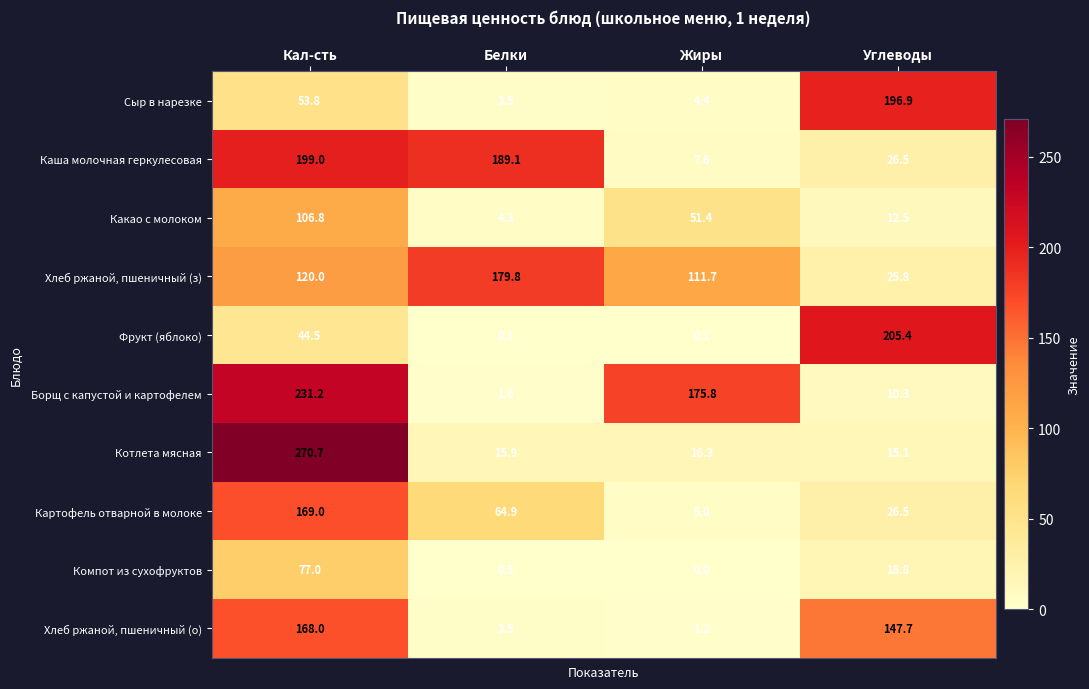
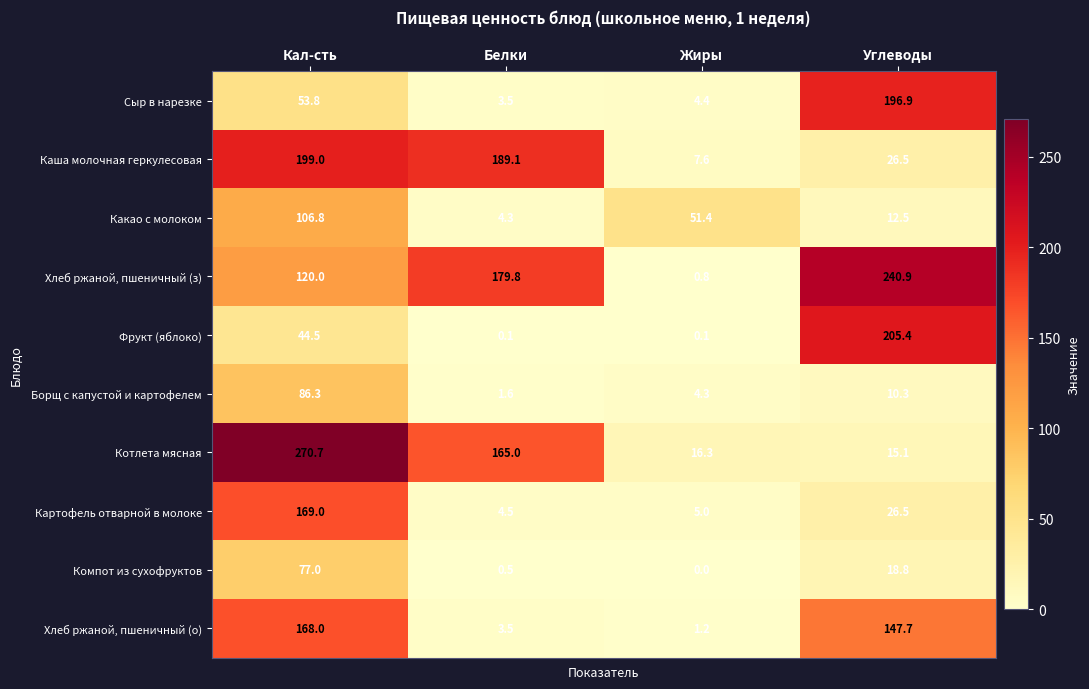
  {
    "Сыр в нарезке": {
      "Кал-сть": 53.8,
      "Белки": 3.5,
      "Жиры": 4.4,
      "Углеводы": 196.9
    },
    "Каша молочная геркулесовая": {
      "Кал-сть": 199.0,
      "Белки": 189.1,
      "Жиры": 7.6,
      "Углеводы": 26.5
    },
    "Какао с молоком": {
      "Кал-сть": 106.8,
      "Белки": 4.3,
      "Жиры": 51.4,
      "Углеводы": 12.5
    },
    "Хлеб ржаной, пшеничный (з)": {
      "Кал-сть": 120.0,
      "Белки": 179.8,
-     "Жиры": 111.7,
-     "Углеводы": 25.8
+     "Жиры": 0.8,
+     "Углеводы": 240.9
    },
    "Фрукт (яблоко)": {
      "Кал-сть": 44.5,
      "Белки": 0.1,
      "Жиры": 0.1,
      "Углеводы": 205.4
    },
    "Борщ с капустой и картофелем": {
-     "Кал-сть": 231.2,
+     "Кал-сть": 86.3,
      "Белки": 1.6,
-     "Жиры": 175.8,
+     "Жиры": 4.3,
      "Углеводы": 10.3
    },
    "Котлета мясная": {
      "Кал-сть": 270.7,
-     "Белки": 15.9,
+     "Белки": 165.0,
      "Жиры": 16.3,
      "Углеводы": 15.1
    },
    "Картофель отварной в молоке": {
      "Кал-сть": 169.0,
-     "Белки": 64.9,
+     "Белки": 4.5,
      "Жиры": 5.0,
      "Углеводы": 26.5
    },
    "Компот из сухофруктов": {
      "Кал-сть": 77.0,
      "Белки": 0.5,
      "Жиры": 0.0,
      "Углеводы": 18.8
    },
    "Хлеб ржаной, пшеничный (о)": {
      "Кал-сть": 168.0,
      "Белки": 3.5,
      "Жиры": 1.2,
      "Углеводы": 147.7
    }
  }
